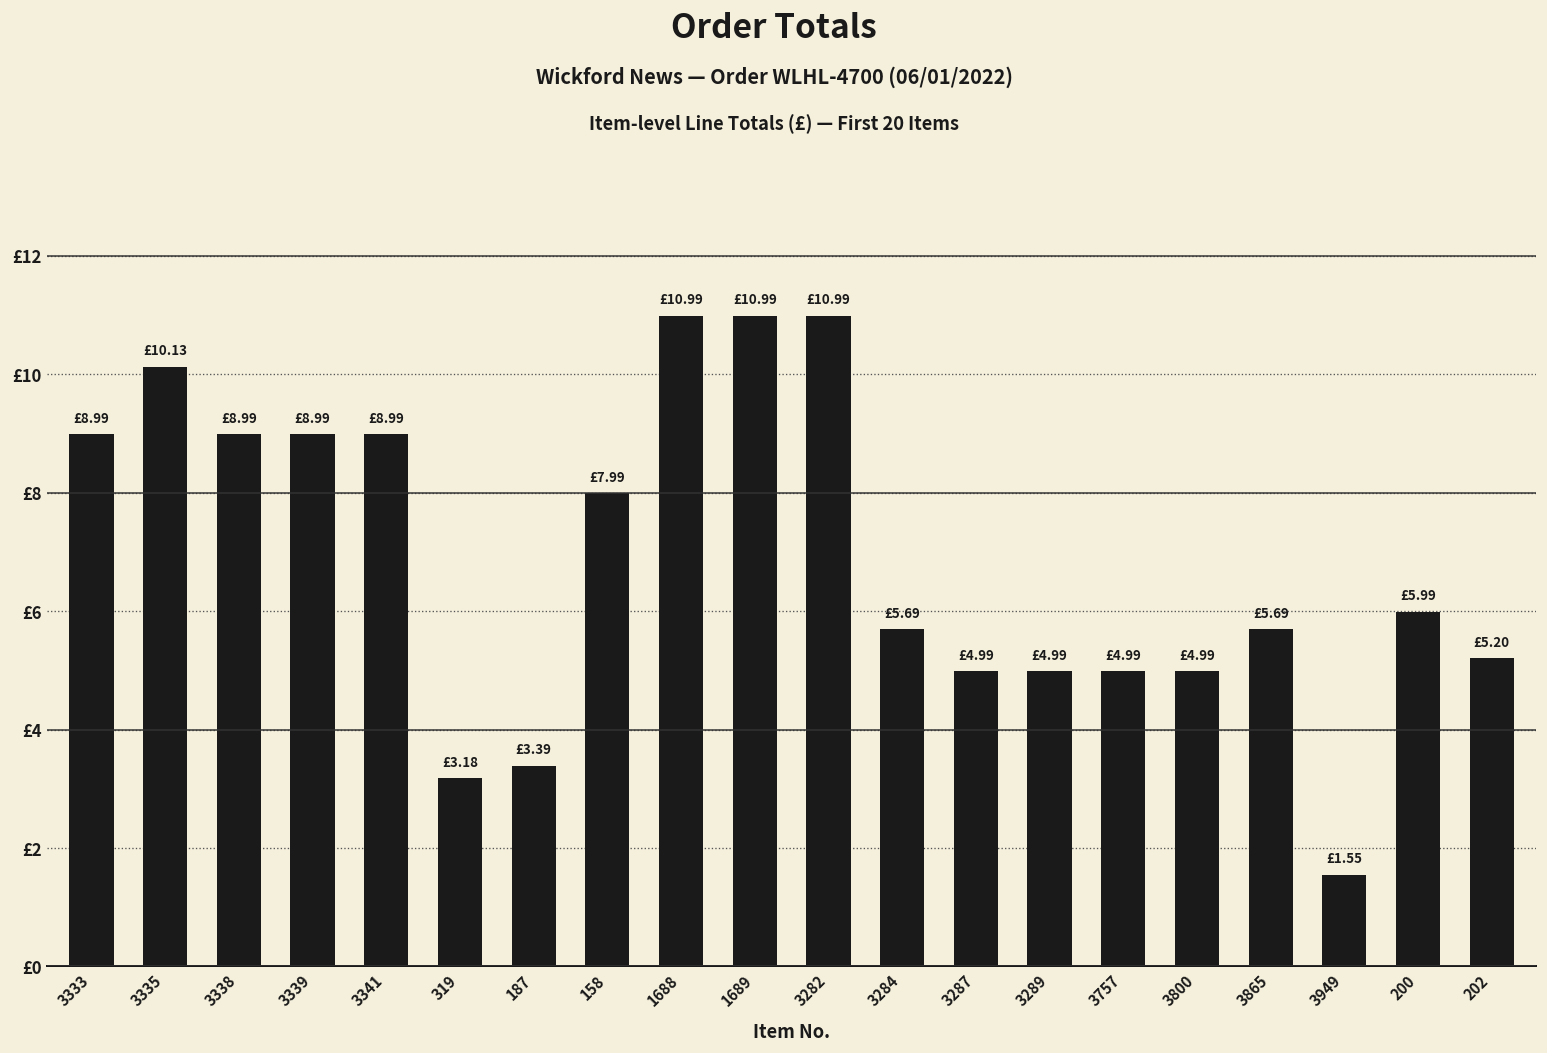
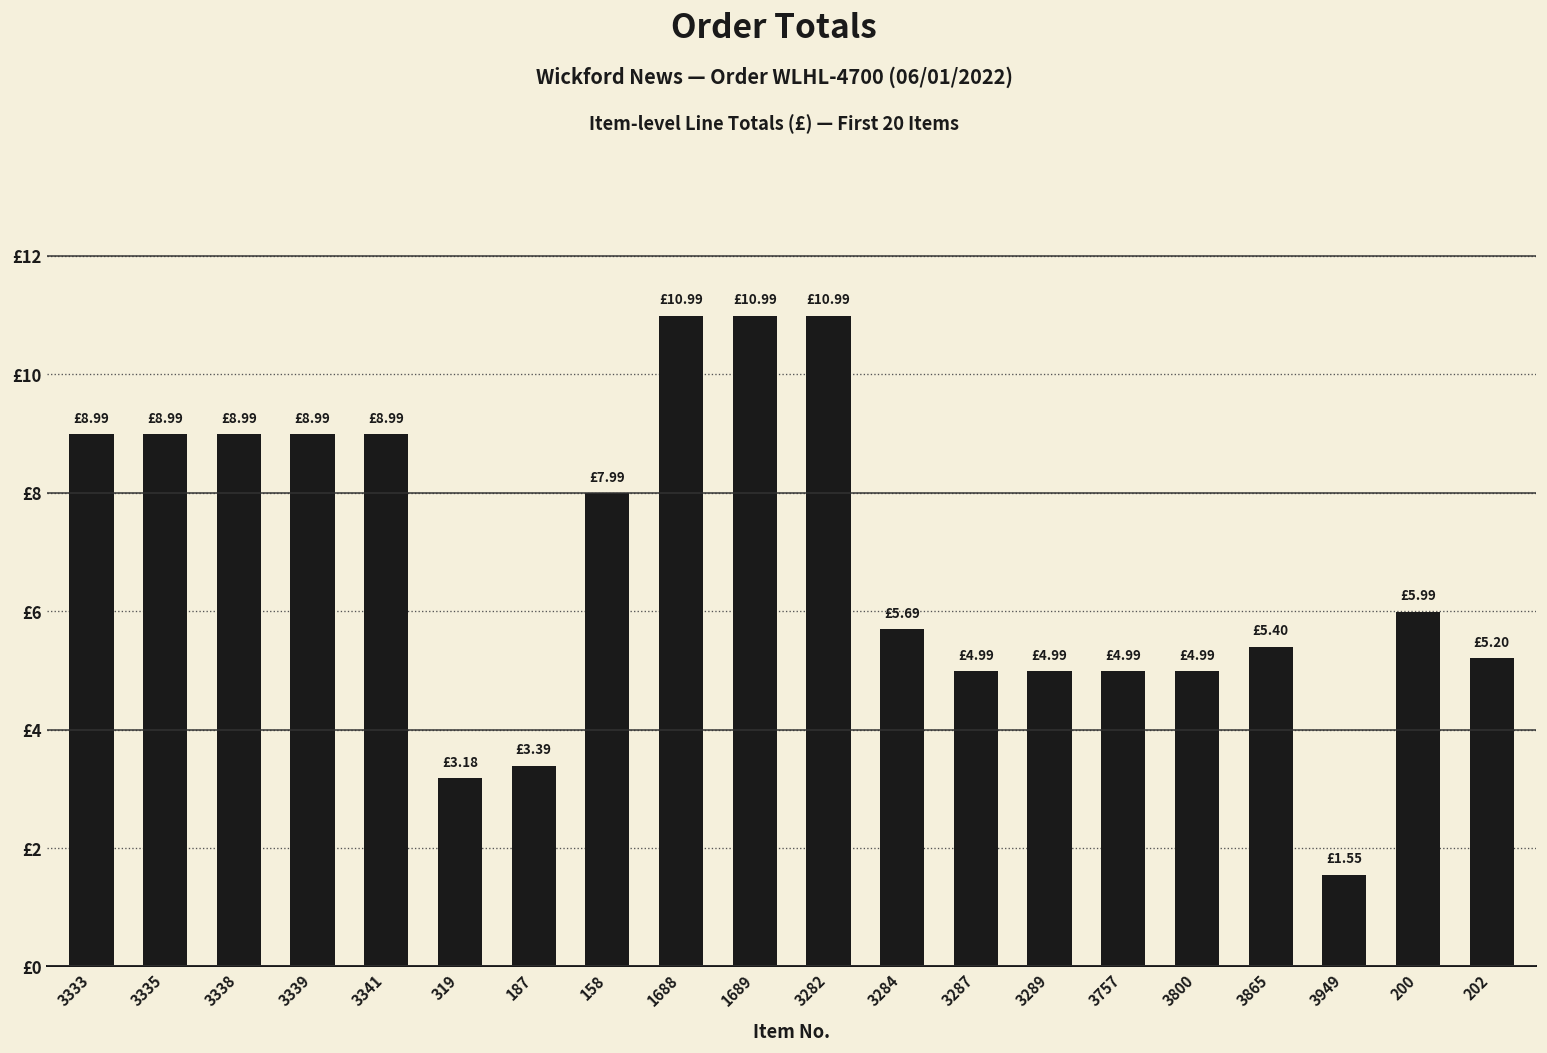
  {
    "3333": "£8.99",
-   "3335": "£10.13",
+   "3335": "£8.99",
    "3338": "£8.99",
    "3339": "£8.99",
    "3341": "£8.99",
    "319": "£3.18",
    "187": "£3.39",
    "158": "£7.99",
    "1688": "£10.99",
    "1689": "£10.99",
    "3282": "£10.99",
    "3284": "£5.69",
    "3287": "£4.99",
    "3289": "£4.99",
    "3757": "£4.99",
    "3800": "£4.99",
-   "3865": "£5.69",
+   "3865": "£5.40",
    "3949": "£1.55",
    "200": "£5.99",
    "202": "£5.20"
  }
